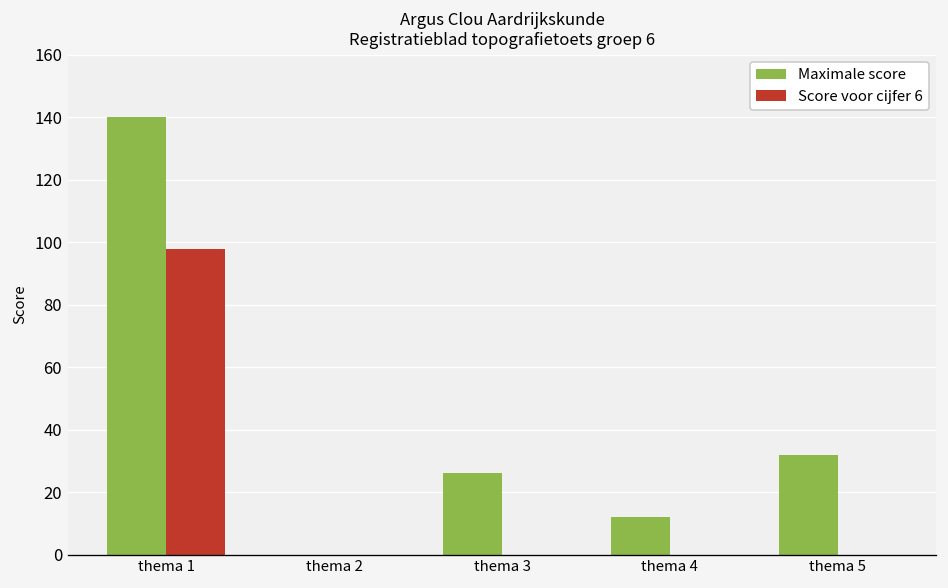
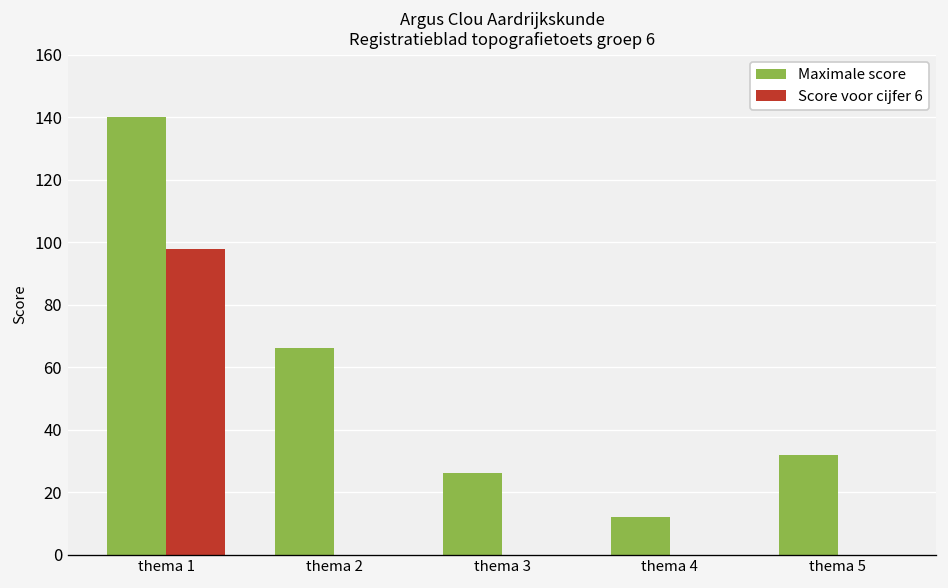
  {
    "Maximale score": {
      "thema 1": 140,
-     "thema 2": 0,
+     "thema 2": 66,
      "thema 3": 26,
      "thema 4": 12,
      "thema 5": 32
    },
    "Score voor cijfer 6": {
      "thema 1": 98,
      "thema 2": 0,
      "thema 3": 0,
      "thema 4": 0,
      "thema 5": 0
    }
  }
